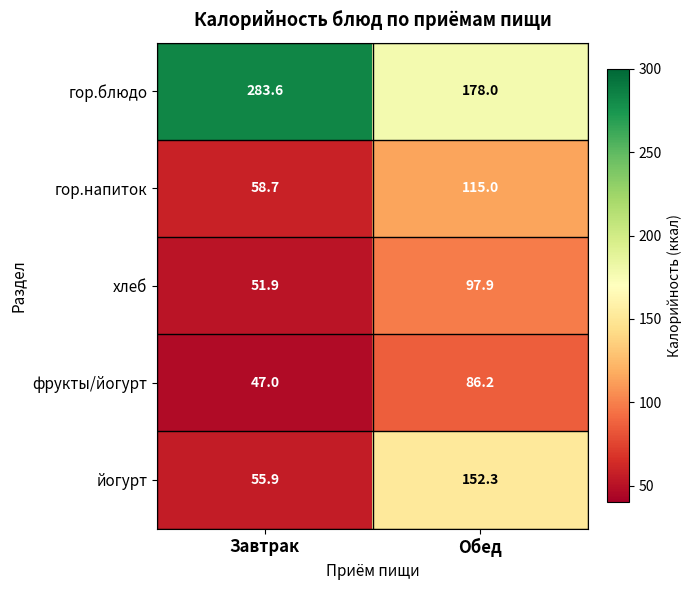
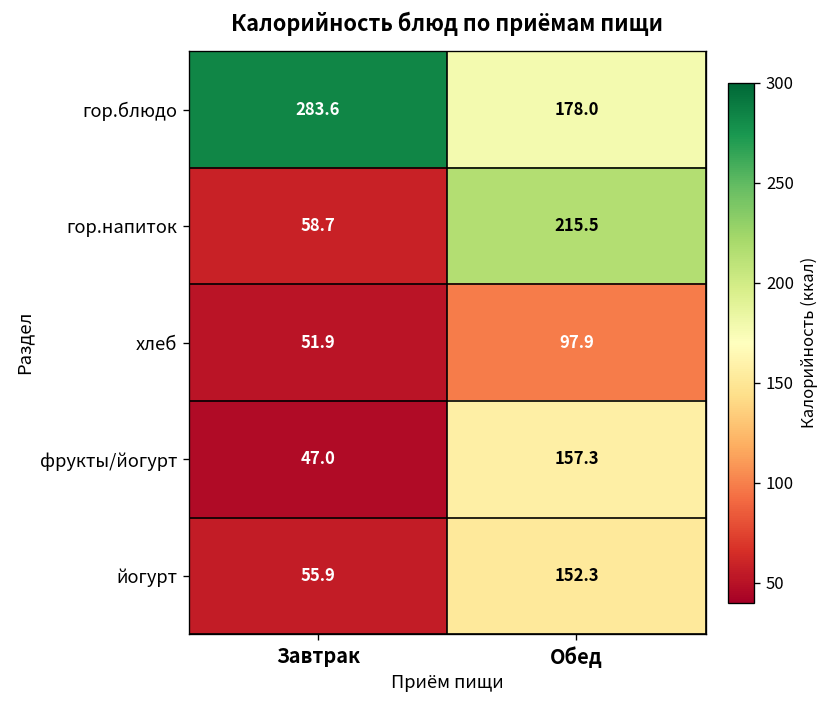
  {
    "гор.блюдо": {
      "Завтрак": 283.6,
      "Обед": 178.0
    },
    "гор.напиток": {
      "Завтрак": 58.7,
-     "Обед": 115.0
+     "Обед": 215.5
    },
    "хлеб": {
      "Завтрак": 51.9,
      "Обед": 97.9
    },
    "фрукты/йогурт": {
      "Завтрак": 47.0,
-     "Обед": 86.2
+     "Обед": 157.3
    },
    "йогурт": {
      "Завтрак": 55.9,
      "Обед": 152.3
    }
  }
